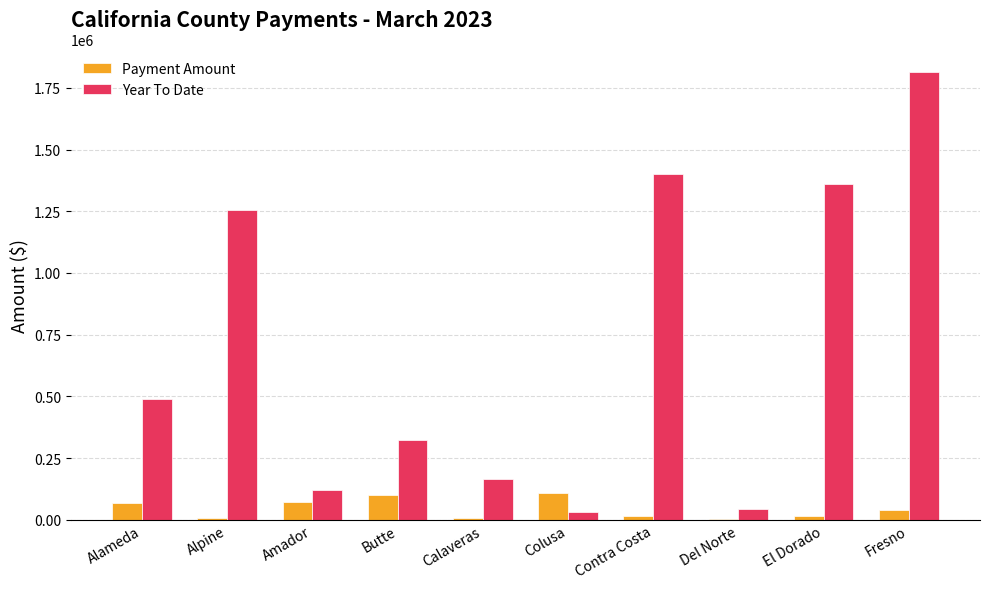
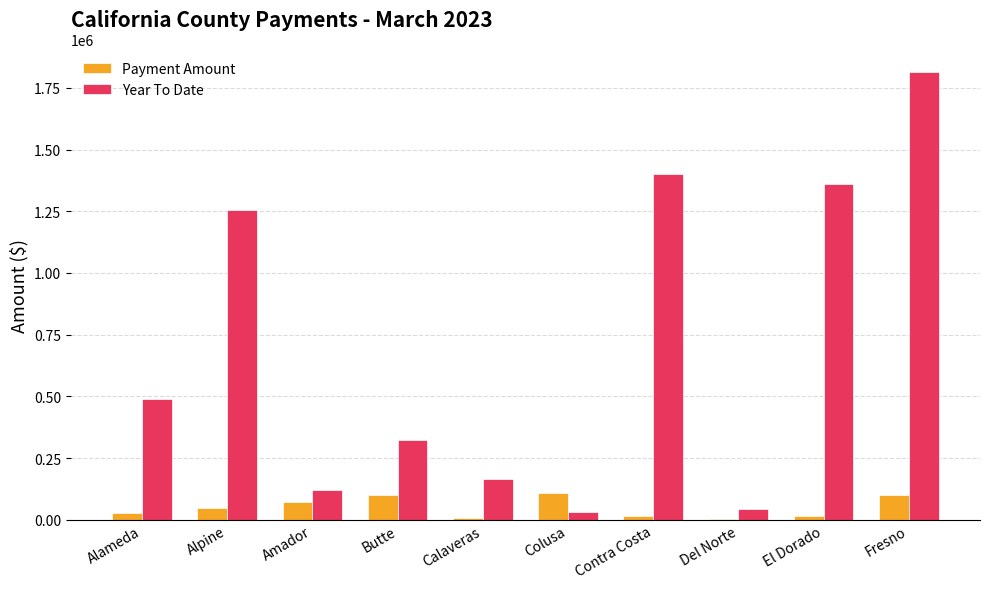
  {
    "Payment Amount": {
-     "Alameda": 70000,
-     "Alpine": 10000,
+     "Alameda": 30000,
+     "Alpine": 50000,
      "Amador": 70000,
      "Butte": 100000,
      "Colusa": 110000,
      "Contra Costa": 10000,
      "El Dorado": 10000,
-     "Fresno": 40000
+     "Fresno": 100000
    },
    "Year To Date": {
      "Alameda": 490000,
      "Alpine": 1260000,
      "Amador": 120000,
      "Butte": 320000,
      "Calaveras": 160000,
      "Colusa": 30000,
      "Contra Costa": 1400000,
      "Del Norte": 40000,
      "El Dorado": 1360000,
      "Fresno": 1810000
    }
  }
